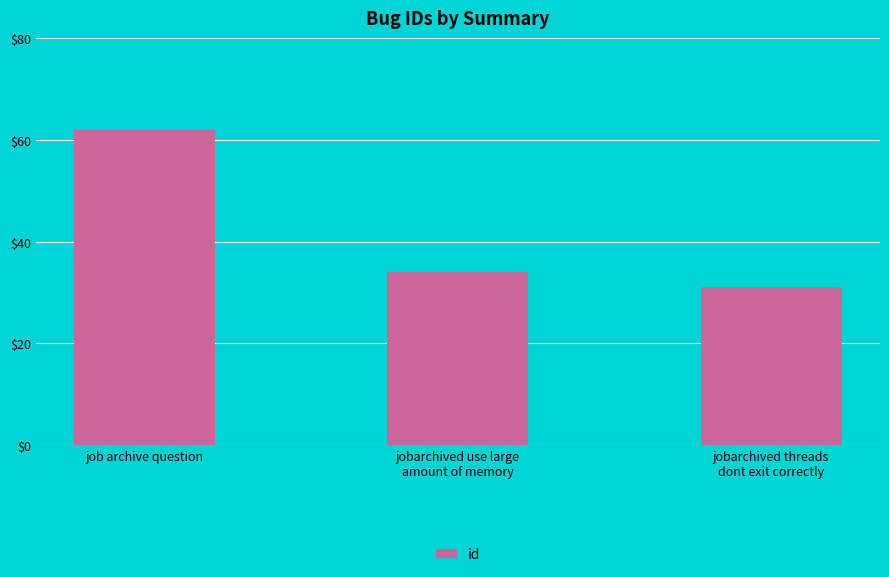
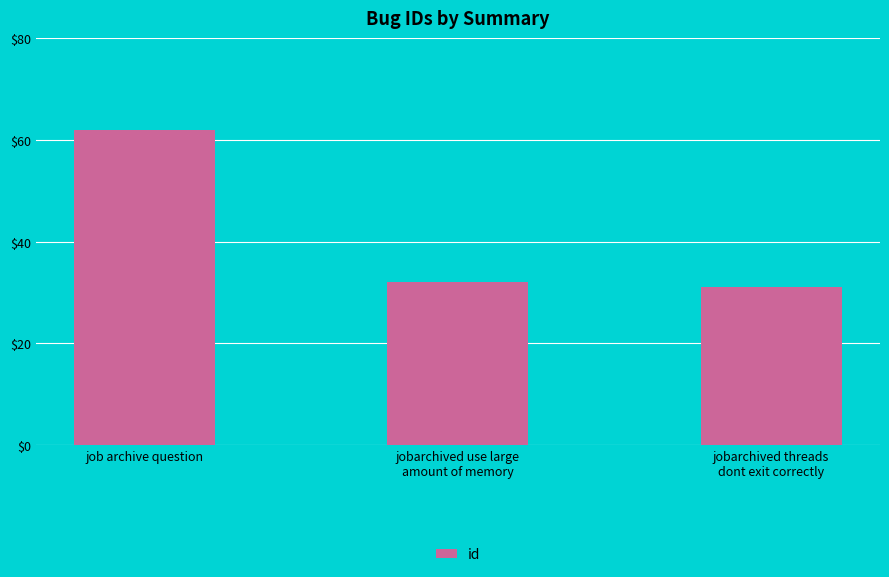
  {
    "job archive question": "$62",
-   "jobarchived use large amount of memory": "$34",
+   "jobarchived use large amount of memory": "$32",
    "jobarchived threads dont exit correctly": "$31"
  }
